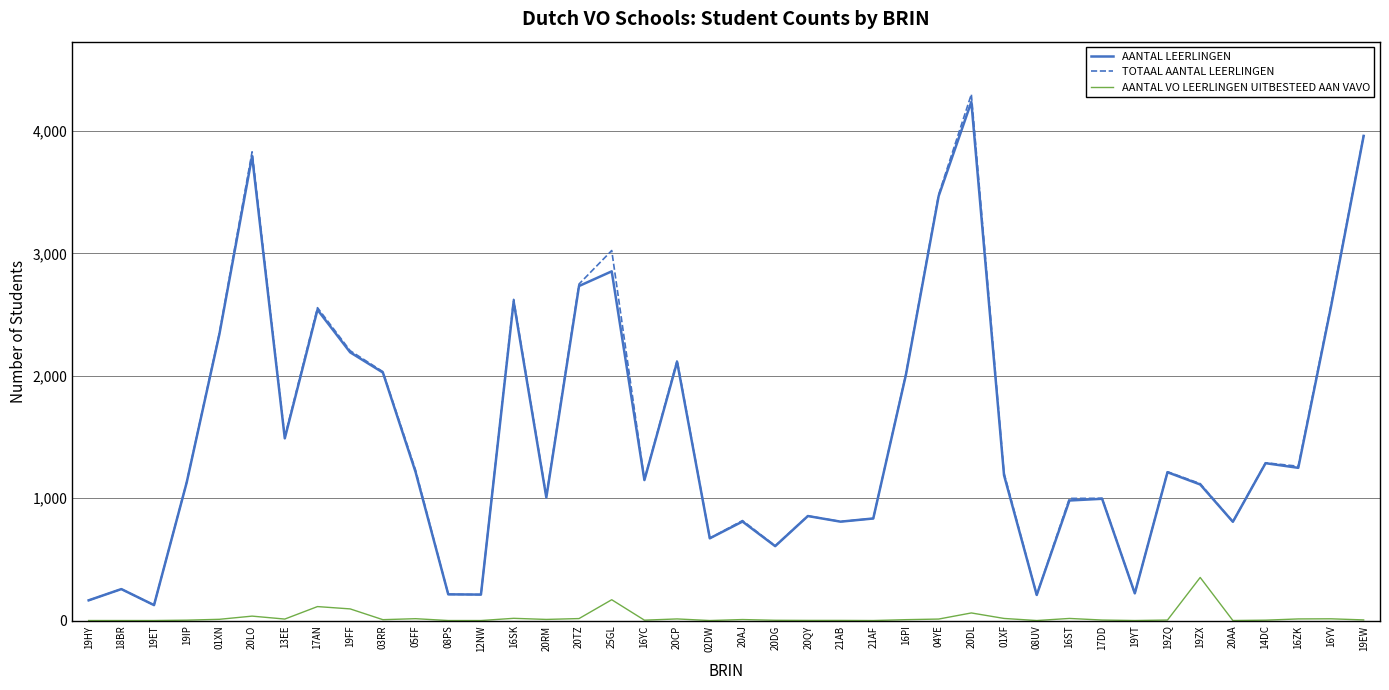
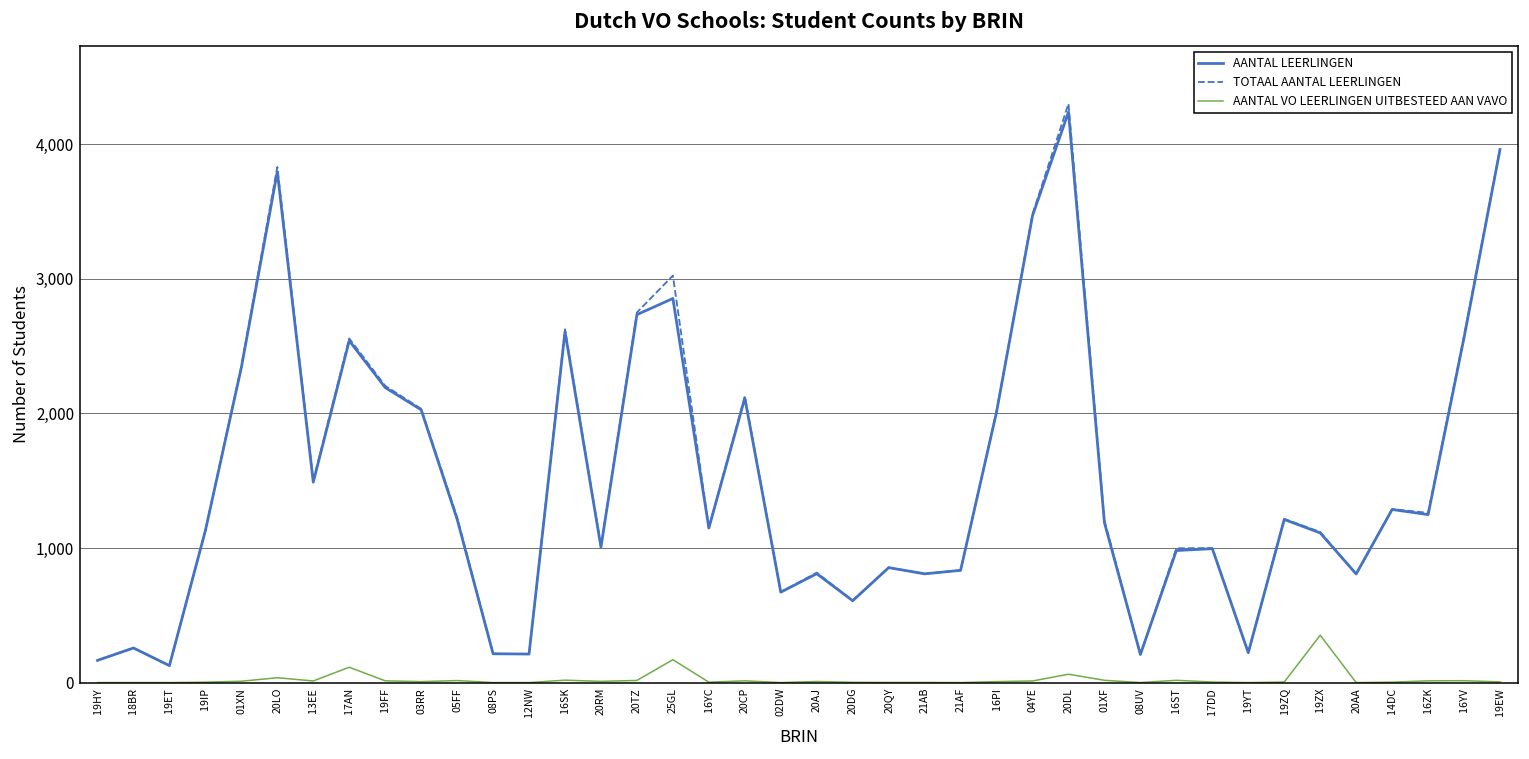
  {
    "AANTAL VO LEERLINGEN UITBESTEED AAN VAVO": {
      "19HY": 0,
      "18BR": 0,
      "19ET": 0,
      "19IP": 0,
      "01XN": 10,
      "20LO": 40,
      "13EE": 10,
      "17AN": 110,
-     "19FF": 100,
+     "19FF": 10,
      "03RR": 10,
      "05FF": 20,
      "08PS": 0,
      "12NW": 0,
      "16SK": 20,
      "20RM": 10,
      "20TZ": 20,
      "25GL": 170,
      "16YC": 0,
      "20CP": 10,
      "02DW": 0,
      "20AJ": 10,
      "20DG": 0,
      "20QY": 0,
      "21AB": 0,
      "21AF": 0,
      "16PI": 10,
      "04YE": 10,
      "20DL": 60,
      "01XF": 20,
      "08UV": 0,
      "16ST": 20,
      "17DD": 0,
      "19YT": 0,
      "19ZQ": 0,
      "19ZX": 350,
      "20AA": 0,
      "14DC": 0,
      "16ZK": 10,
      "16YV": 10,
      "19EW": 10
    }
  }
